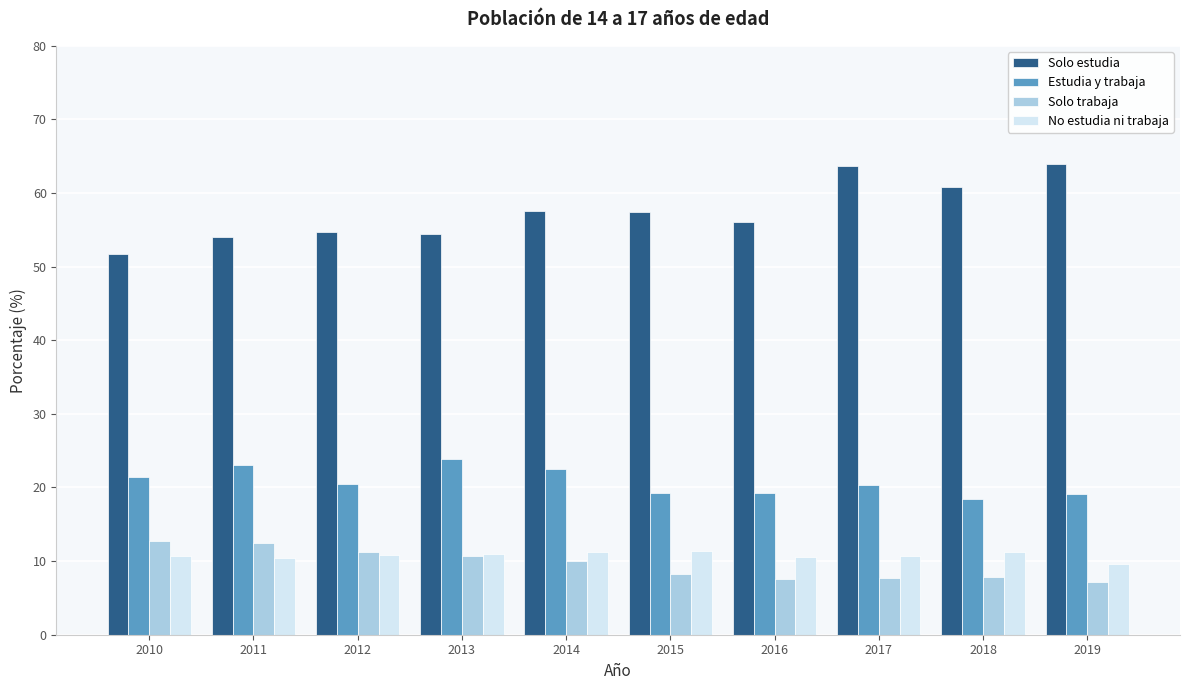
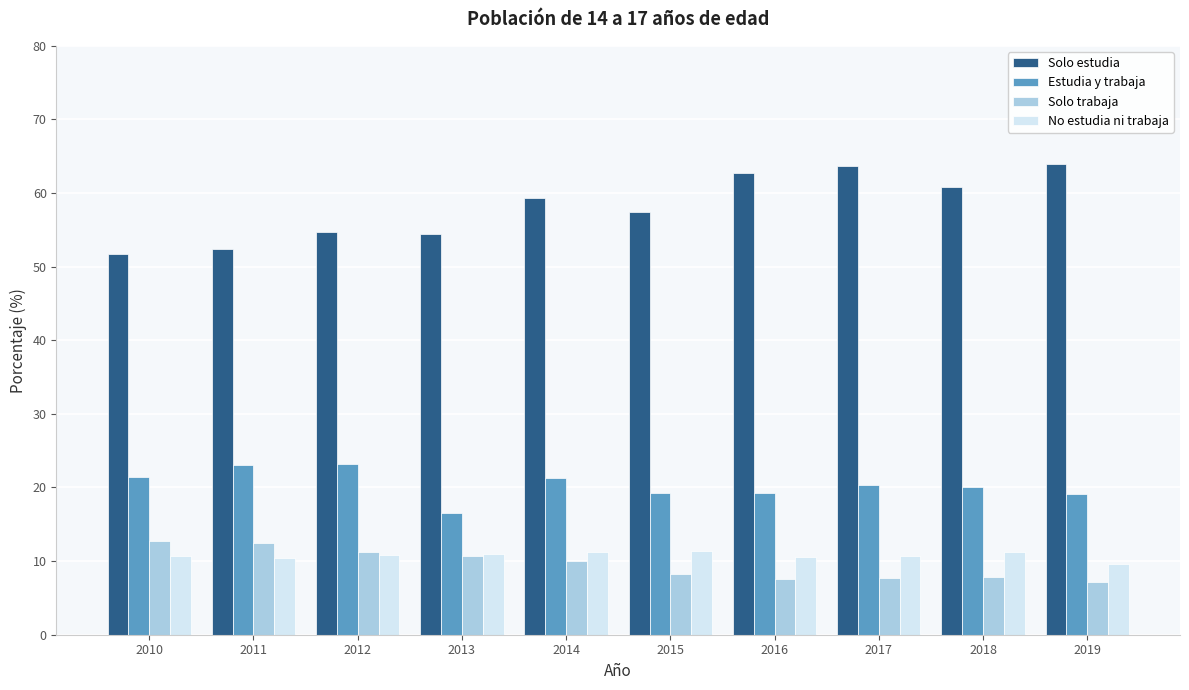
  {
    "Solo estudia": {
      "2010": 52,
-     "2011": 54,
+     "2011": 52,
      "2012": 55,
      "2013": 54,
-     "2014": 58,
+     "2014": 59,
      "2015": 57,
-     "2016": 56,
+     "2016": 63,
      "2017": 64,
      "2018": 61,
      "2019": 64
    },
    "Estudia y trabaja": {
      "2010": 21,
      "2011": 23,
-     "2012": 21,
-     "2013": 24,
-     "2014": 23,
+     "2012": 23,
+     "2013": 17,
+     "2014": 21,
      "2015": 19,
      "2016": 19,
      "2017": 20,
-     "2018": 19,
+     "2018": 20,
      "2019": 19
    }
  }
